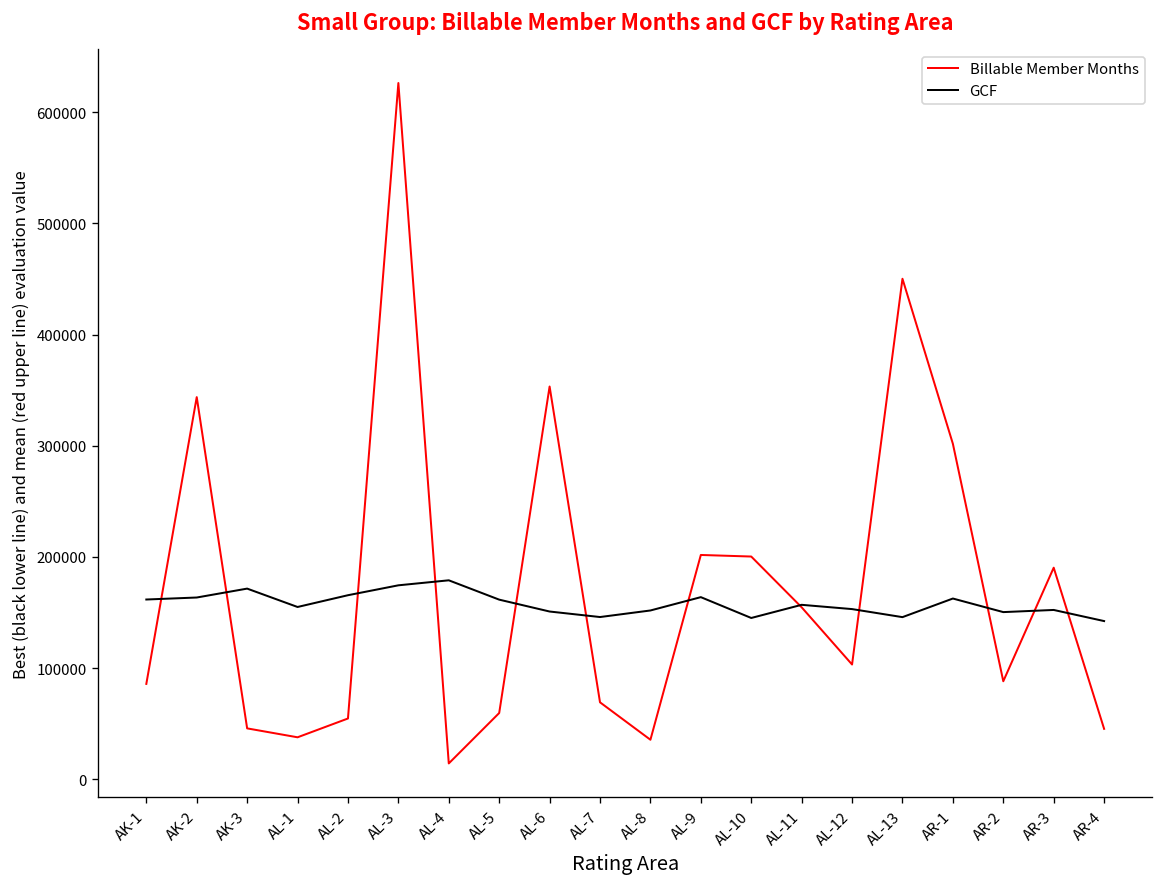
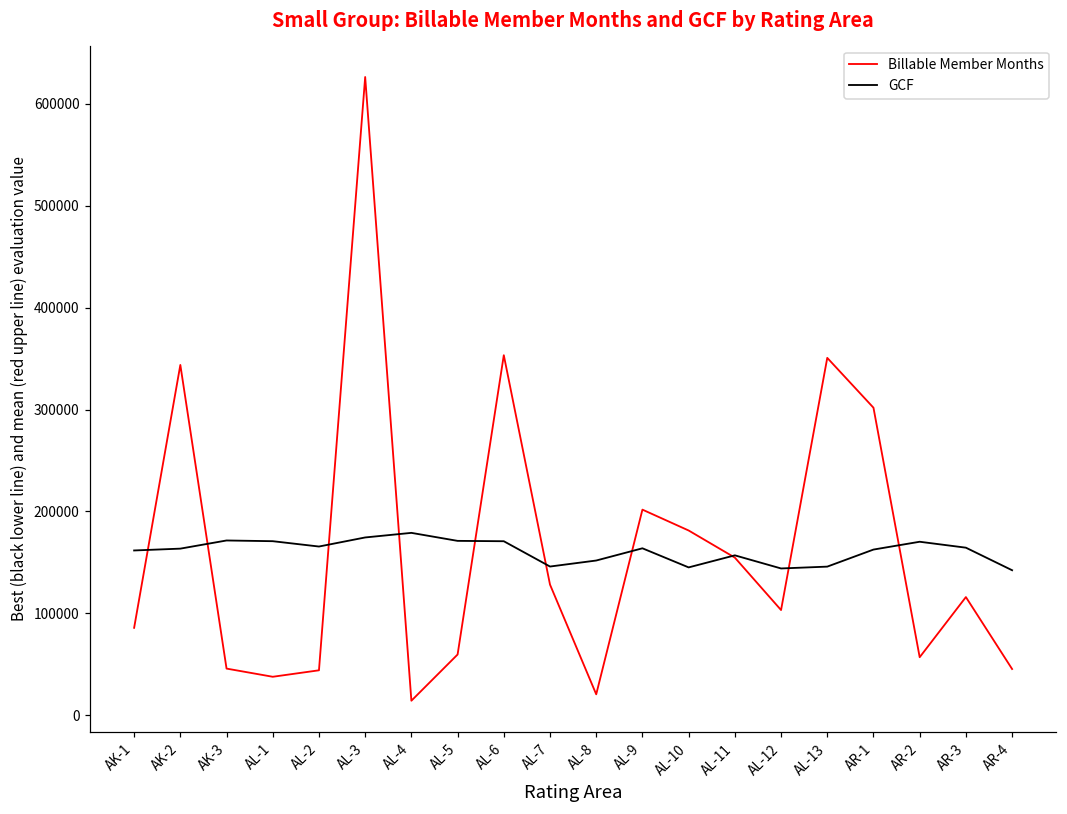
  {
    "Billable Member Months": {
      "AK-1": 90000,
      "AK-2": 340000,
      "AK-3": 50000,
      "AL-1": 40000,
-     "AL-2": 50000,
+     "AL-2": 40000,
      "AL-3": 630000,
      "AL-4": 10000,
      "AL-5": 60000,
      "AL-6": 350000,
-     "AL-7": 70000,
-     "AL-8": 40000,
+     "AL-7": 130000,
+     "AL-8": 20000,
      "AL-9": 200000,
-     "AL-10": 200000,
+     "AL-10": 180000,
      "AL-12": 100000,
-     "AL-13": 450000,
+     "AL-13": 350000,
      "AR-1": 300000,
-     "AR-2": 90000,
-     "AR-3": 190000,
+     "AR-2": 60000,
+     "AR-3": 120000,
      "AR-4": 50000
    },
    "GCF": {
      "AK-1": 160000,
      "AK-2": 160000,
      "AK-3": 170000,
-     "AL-1": 150000,
+     "AL-1": 170000,
      "AL-2": 170000,
      "AL-3": 170000,
      "AL-4": 180000,
-     "AL-5": 160000,
-     "AL-6": 150000,
+     "AL-5": 170000,
+     "AL-6": 170000,
      "AL-7": 150000,
      "AL-8": 150000,
      "AL-9": 160000,
      "AL-10": 150000,
-     "AL-12": 150000,
+     "AL-12": 140000,
      "AL-13": 150000,
      "AR-1": 160000,
-     "AR-2": 150000,
-     "AR-3": 150000,
+     "AR-2": 170000,
+     "AR-3": 160000,
      "AR-4": 140000
    }
  }
